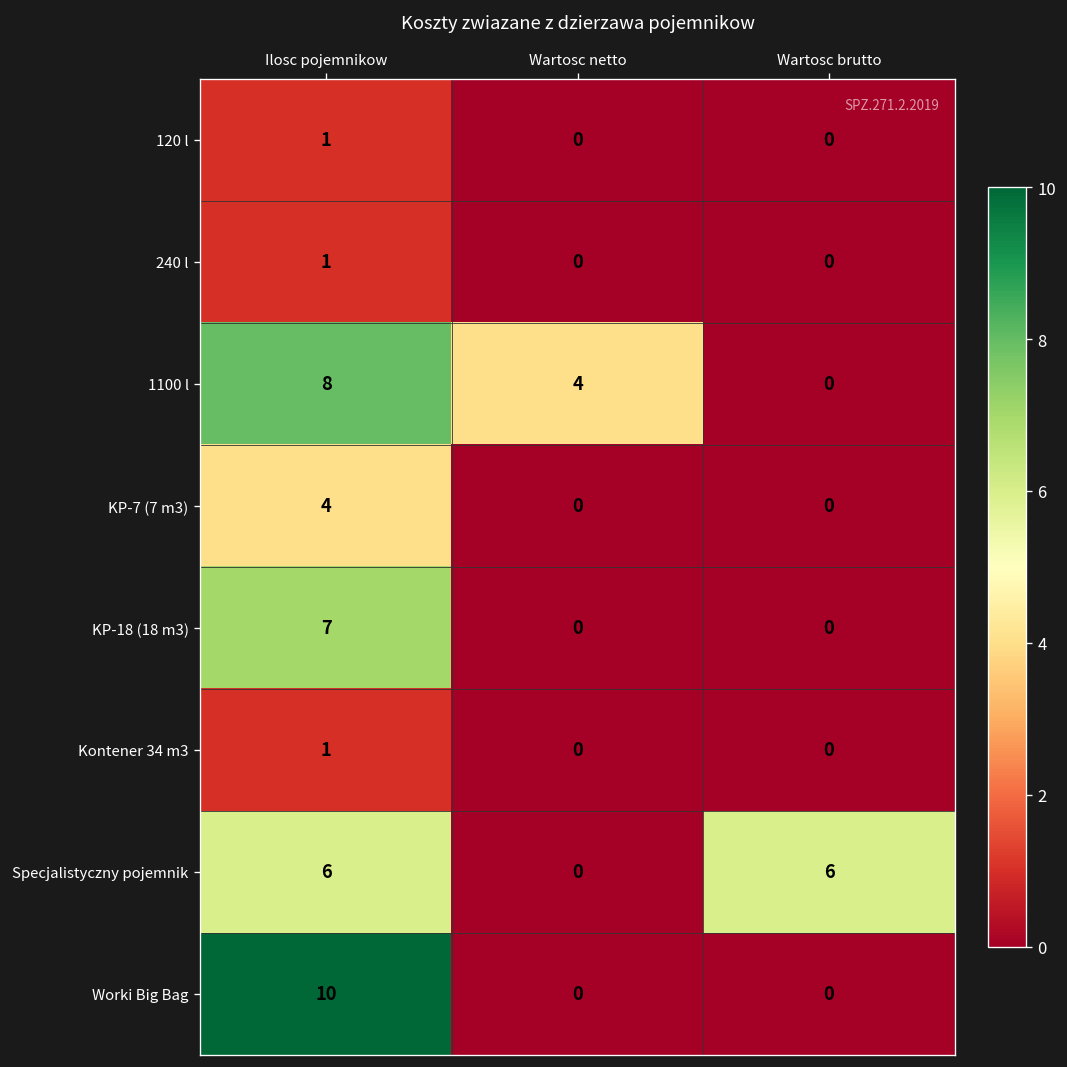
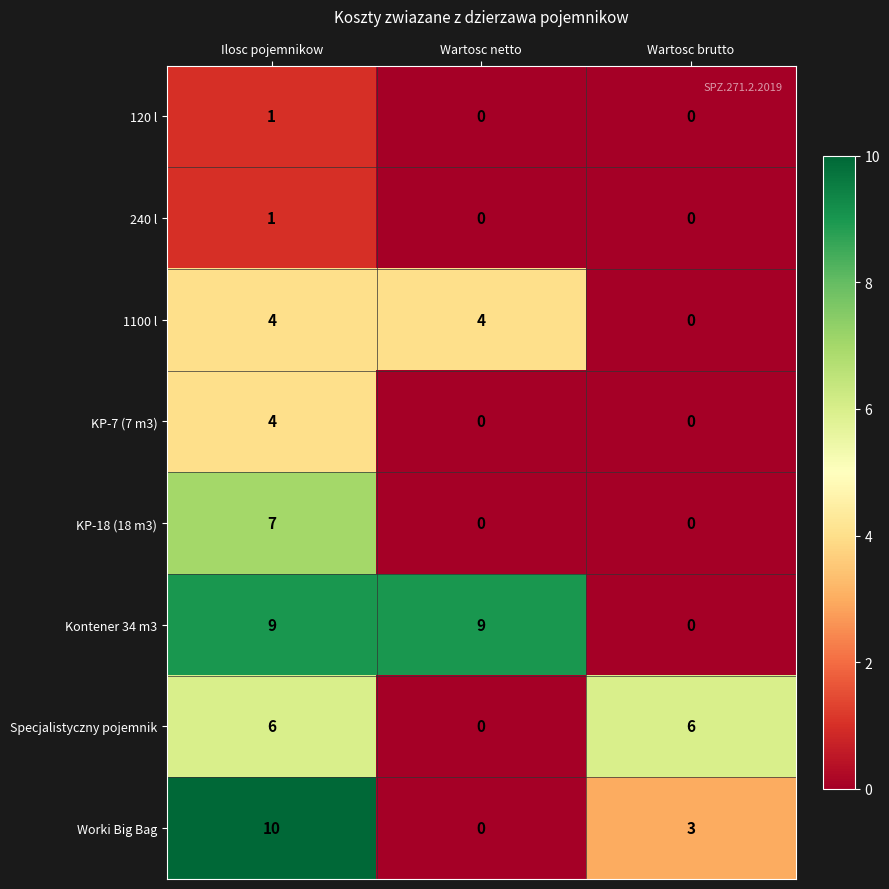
  {
    "120 l": {
      "Ilosc pojemnikow": 1,
      "Wartosc netto": 0
    },
    "240 l": {
      "Ilosc pojemnikow": 1,
      "Wartosc netto": 0,
      "Wartosc brutto": 0
    },
    "1100 l": {
-     "Ilosc pojemnikow": 8,
+     "Ilosc pojemnikow": 4,
      "Wartosc netto": 4,
      "Wartosc brutto": 0
    },
    "KP-7 (7 m3)": {
      "Ilosc pojemnikow": 4,
      "Wartosc netto": 0,
      "Wartosc brutto": 0
    },
    "KP-18 (18 m3)": {
      "Ilosc pojemnikow": 7,
      "Wartosc netto": 0,
      "Wartosc brutto": 0
    },
    "Kontener 34 m3": {
-     "Ilosc pojemnikow": 1,
-     "Wartosc netto": 0,
+     "Ilosc pojemnikow": 9,
+     "Wartosc netto": 9,
      "Wartosc brutto": 0
    },
    "Specjalistyczny pojemnik": {
      "Ilosc pojemnikow": 6,
      "Wartosc netto": 0,
      "Wartosc brutto": 6
    },
    "Worki Big Bag": {
      "Ilosc pojemnikow": 10,
      "Wartosc netto": 0,
-     "Wartosc brutto": 0
+     "Wartosc brutto": 3
    }
  }
